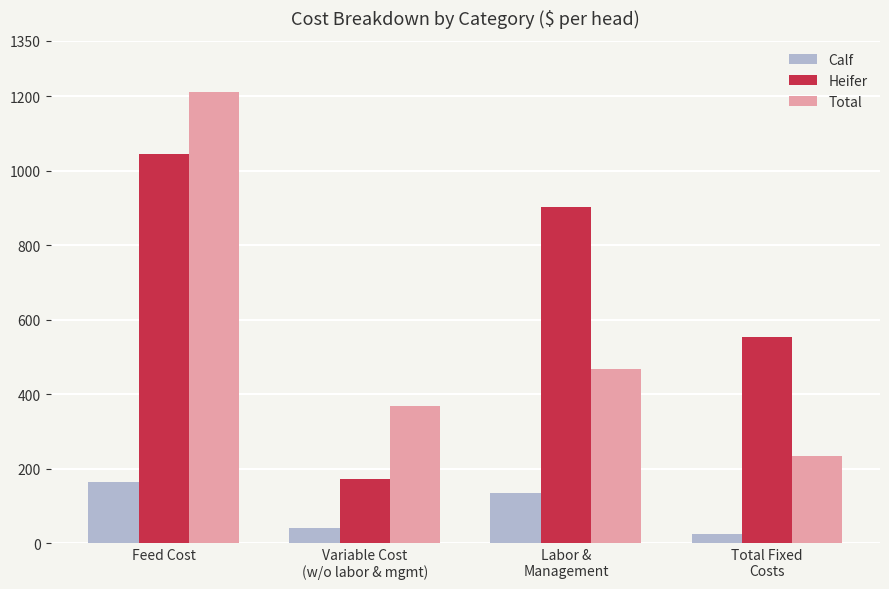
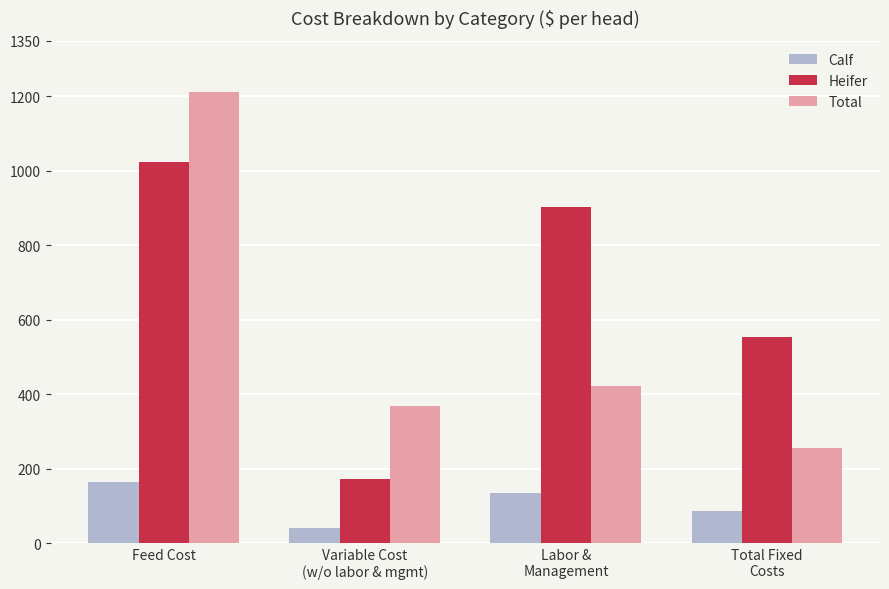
  {
    "Calf": {
      "Feed Cost": 160,
      "Variable Cost (w/o labor & mgmt)": 40,
      "Labor & Management": 130,
-     "Total Fixed Costs": 20
+     "Total Fixed Costs": 90
    },
    "Heifer": {
-     "Feed Cost": 1050,
+     "Feed Cost": 1020,
      "Variable Cost (w/o labor & mgmt)": 170,
      "Labor & Management": 900,
      "Total Fixed Costs": 550
    },
    "Total": {
      "Feed Cost": 1210,
      "Variable Cost (w/o labor & mgmt)": 370,
-     "Labor & Management": 470,
-     "Total Fixed Costs": 230
+     "Labor & Management": 420,
+     "Total Fixed Costs": 260
    }
  }
